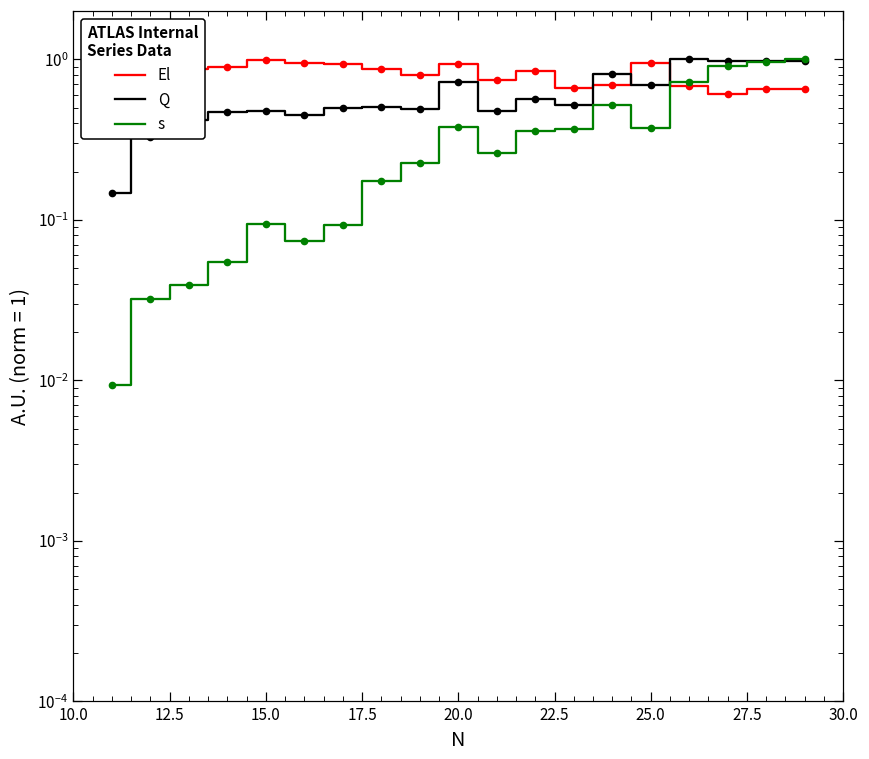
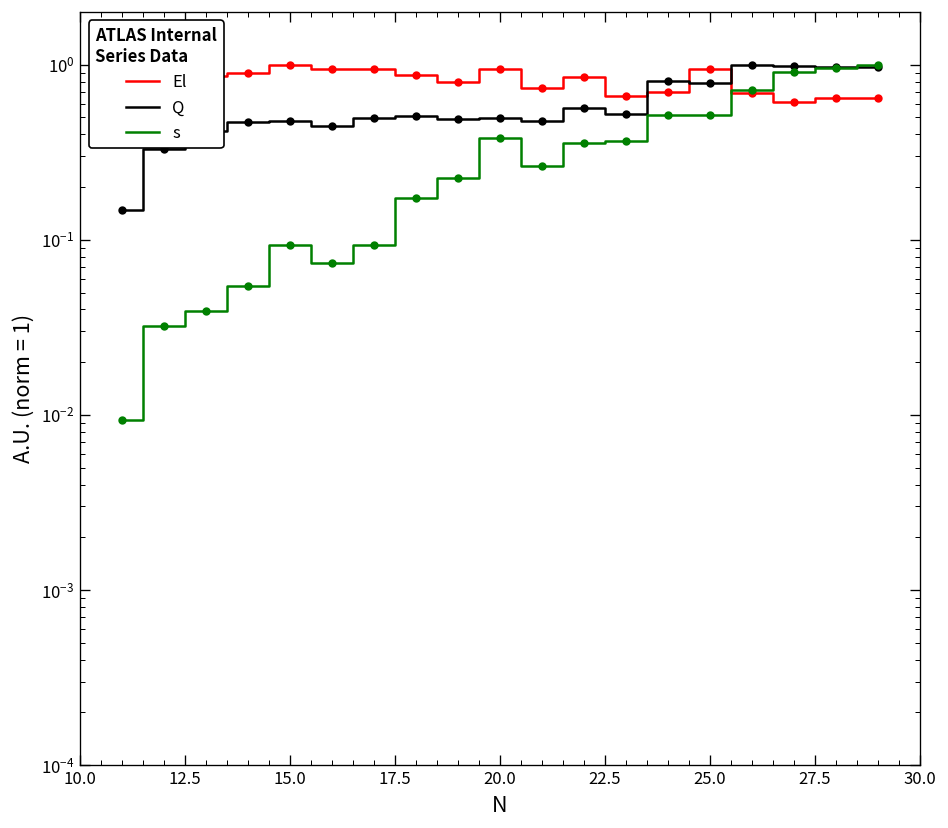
  {
    "El": {
      "15.0": 1.0,
      "20.0": 0.9,
      "25.0": 0.9
    },
    "Q": {
      "15.0": 0.47,
-     "20.0": 0.7,
-     "25.0": 0.7
+     "20.0": 0.50,
+     "25.0": 0.8
    },
    "s": {
      "15.0": 0.09,
      "20.0": 0.38,
-     "25.0": 0.37
+     "25.0": 0.52
    }
  }
